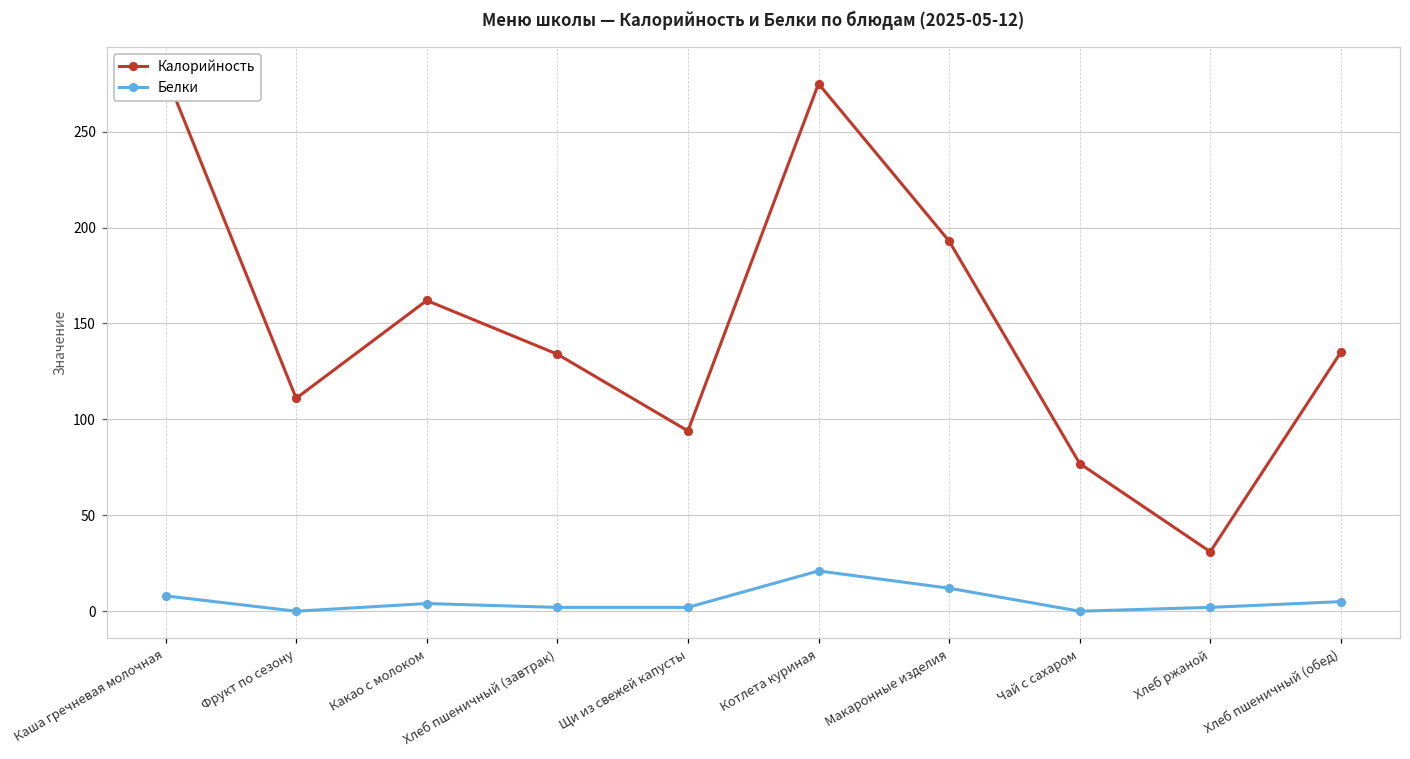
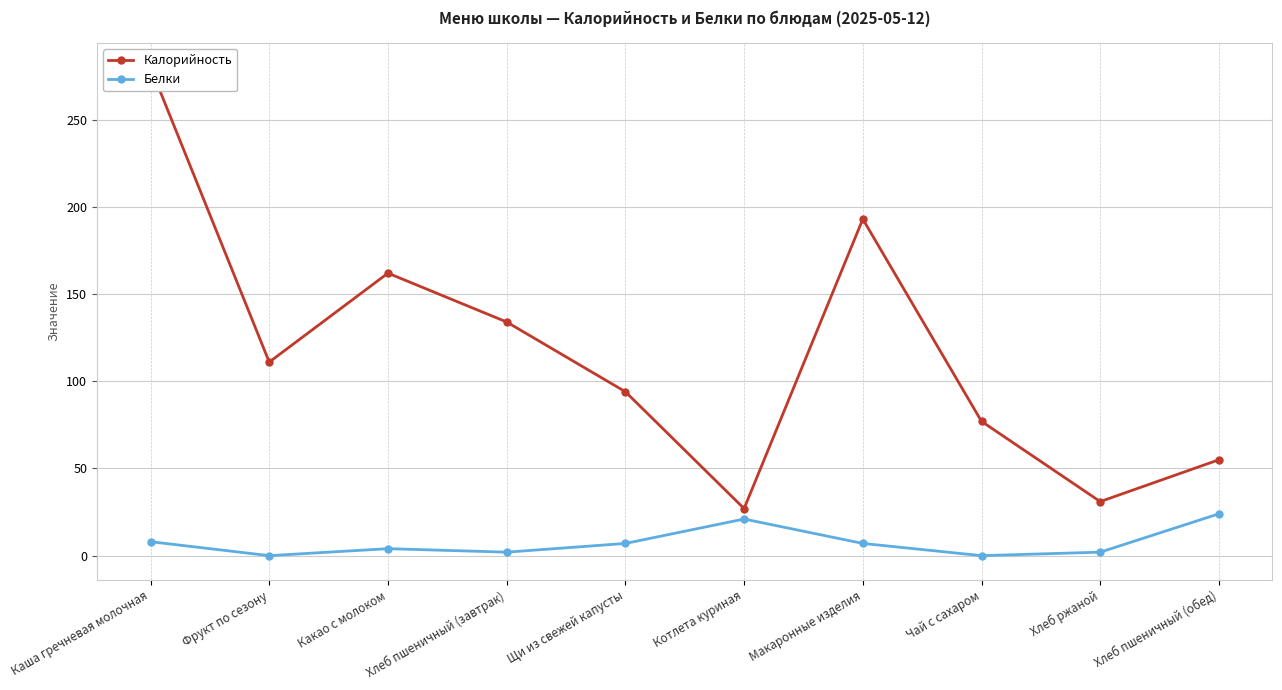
  {
    "Калорийность": {
      "Фрукт по сезону": 111,
      "Какао с молоком": 162,
      "Хлеб пшеничный (завтрак)": 134,
      "Щи из свежей капусты": 94,
-     "Котлета куриная": 275,
+     "Котлета куриная": 27,
      "Макаронные изделия": 193,
      "Чай с сахаром": 77,
      "Хлеб ржаной": 31,
-     "Хлеб пшеничный (обед)": 135
+     "Хлеб пшеничный (обед)": 55
    },
    "Белки": {
      "Каша гречневая молочная": 8,
      "Фрукт по сезону": 0,
      "Какао с молоком": 4,
      "Хлеб пшеничный (завтрак)": 2,
-     "Щи из свежей капусты": 2,
+     "Щи из свежей капусты": 7,
      "Котлета куриная": 21,
-     "Макаронные изделия": 12,
+     "Макаронные изделия": 7,
      "Чай с сахаром": 0,
      "Хлеб ржаной": 2,
-     "Хлеб пшеничный (обед)": 5
+     "Хлеб пшеничный (обед)": 24
    }
  }
